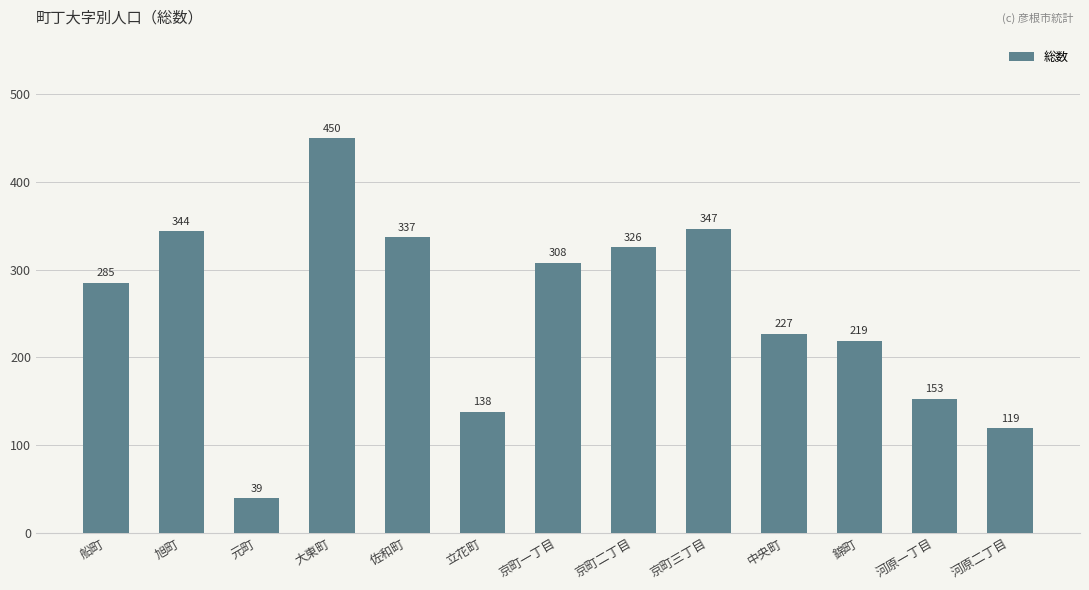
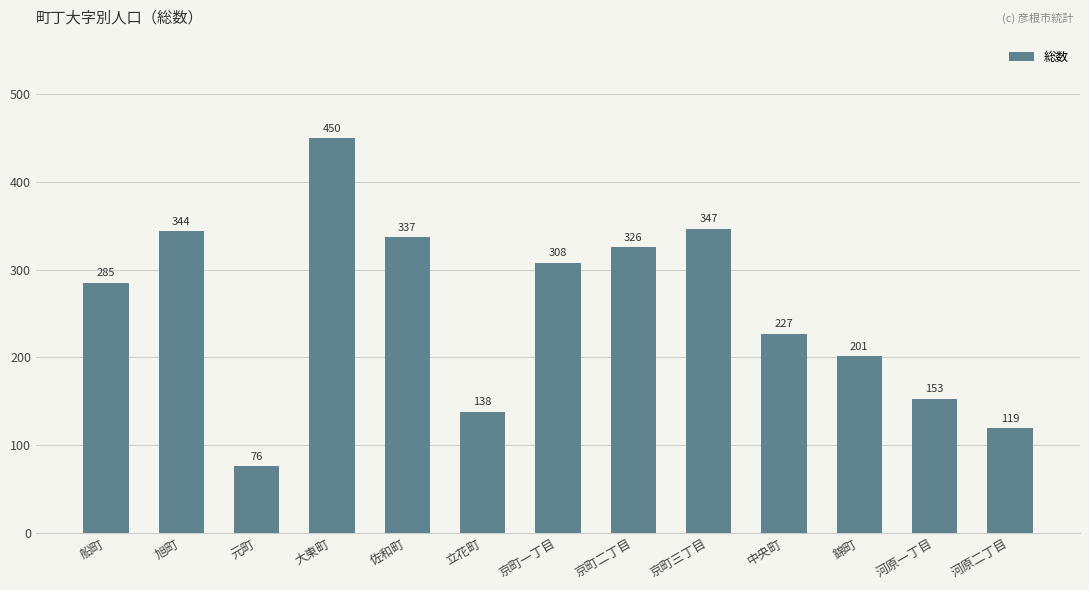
  {
    "船町": 285,
    "旭町": 344,
-   "元町": 39,
+   "元町": 76,
    "大東町": 450,
    "佐和町": 337,
    "立花町": 138,
    "京町一丁目": 308,
    "京町二丁目": 326,
    "京町三丁目": 347,
    "中央町": 227,
-   "錦町": 219,
+   "錦町": 201,
    "河原一丁目": 153,
    "河原二丁目": 119
  }
